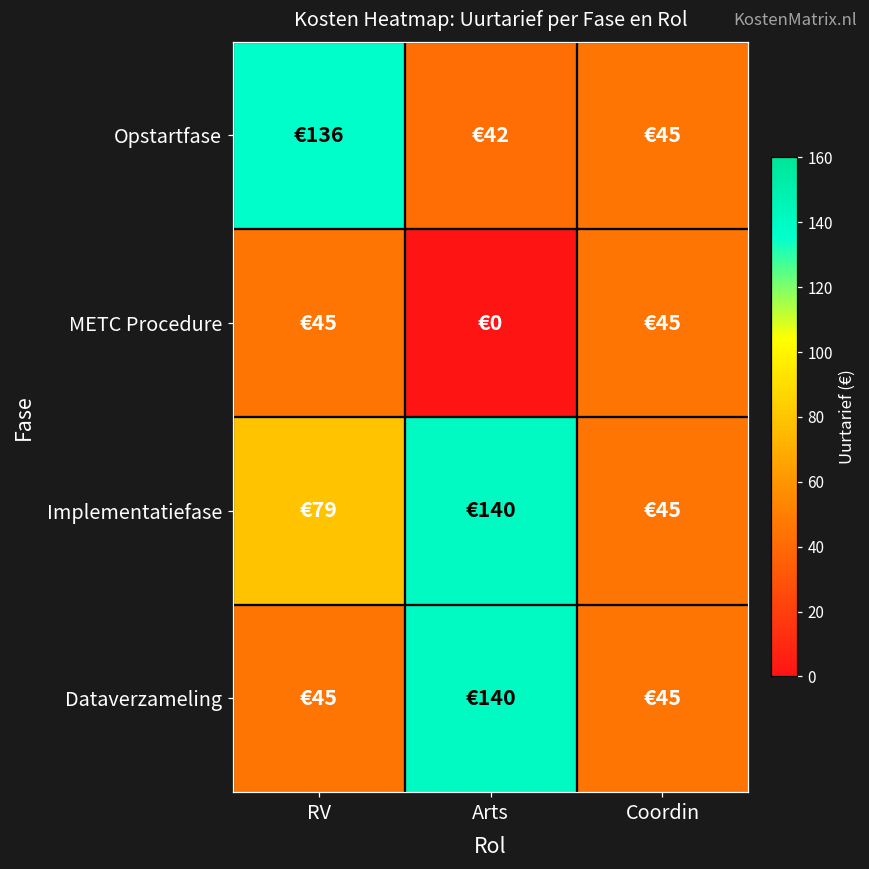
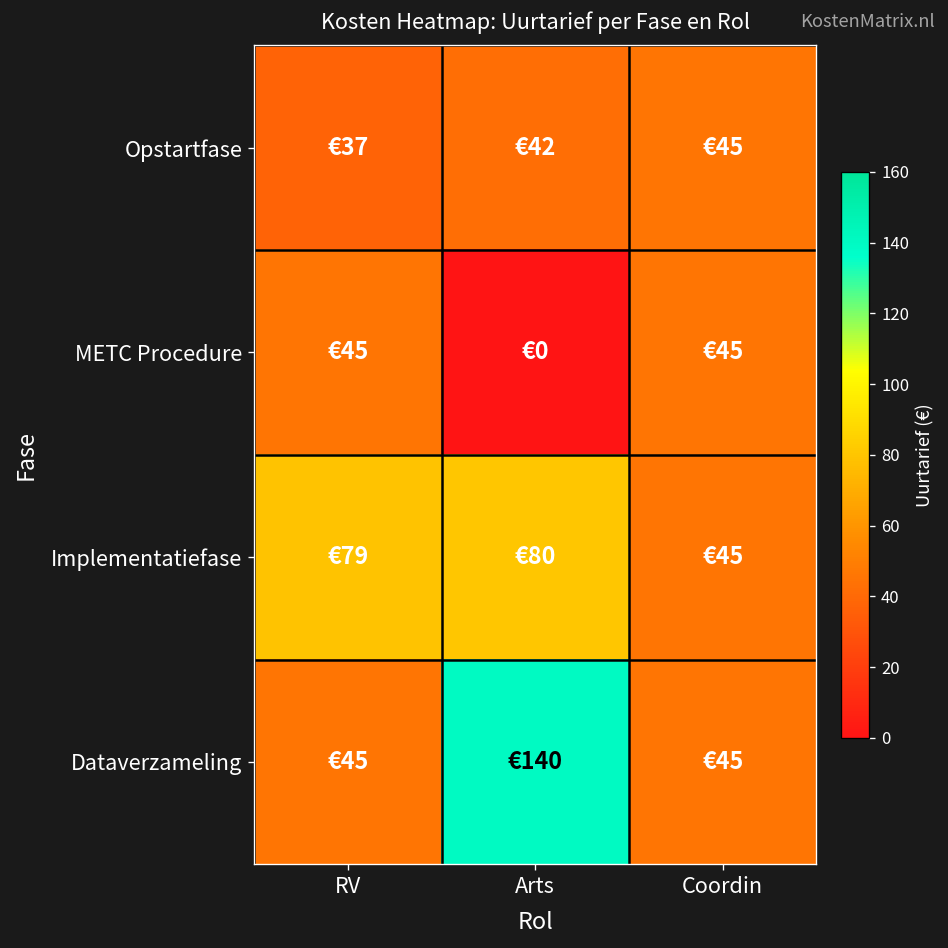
  {
    "Opstartfase": {
-     "RV": "€136",
+     "RV": "€37",
      "Arts": "€42",
      "Coordin": "€45"
    },
    "METC Procedure": {
      "RV": "€45",
      "Arts": "€0",
      "Coordin": "€45"
    },
    "Implementatiefase": {
      "RV": "€79",
-     "Arts": "€140",
+     "Arts": "€80",
      "Coordin": "€45"
    },
    "Dataverzameling": {
      "RV": "€45",
      "Arts": "€140",
      "Coordin": "€45"
    }
  }
